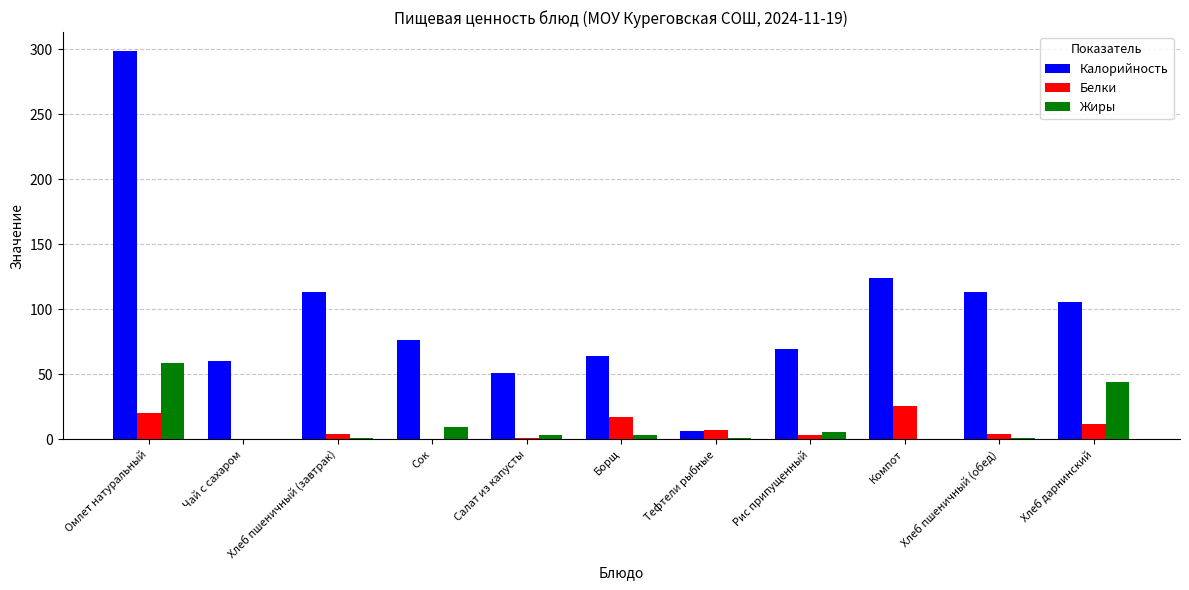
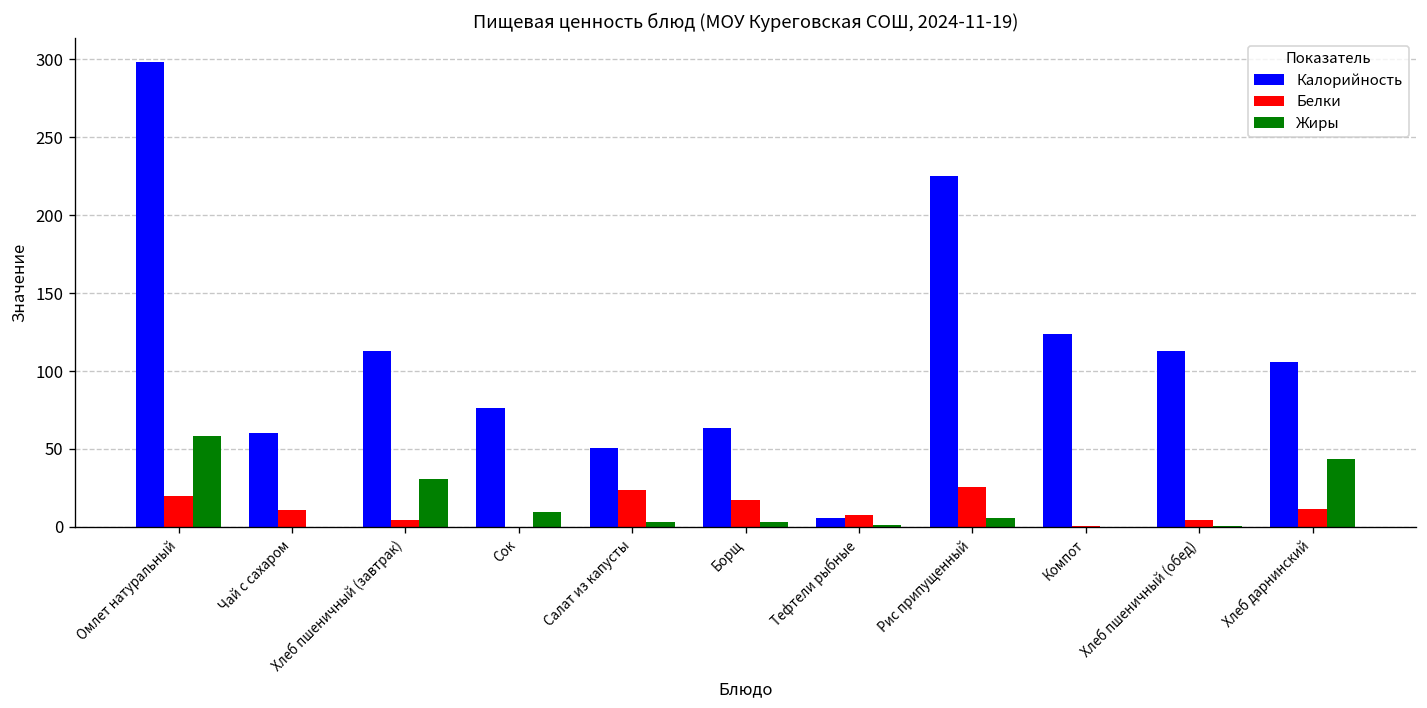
  {
    "Калорийность": {
      "Омлет натуральный": 299,
      "Чай с сахаром": 60,
      "Хлеб пшеничный (завтрак)": 113,
      "Сок": 76,
      "Салат из капусты": 51,
      "Борщ": 64,
      "Тефтели рыбные": 6,
-     "Рис припущенный": 69,
+     "Рис припущенный": 225,
      "Компот": 124,
      "Хлеб пшеничный (обед)": 113,
      "Хлеб дарнинский": 106
    },
    "Белки": {
      "Омлет натуральный": 20,
-     "Чай с сахаром": 0,
+     "Чай с сахаром": 11,
      "Хлеб пшеничный (завтрак)": 4,
-     "Салат из капусты": 1,
+     "Салат из капусты": 24,
      "Борщ": 17,
      "Тефтели рыбные": 7,
-     "Рис припущенный": 3,
-     "Компот": 26,
+     "Рис припущенный": 26,
+     "Компот": 1,
      "Хлеб пшеничный (обед)": 4,
      "Хлеб дарнинский": 12
    },
    "Жиры": {
      "Омлет натуральный": 58,
      "Чай с сахаром": 0,
-     "Хлеб пшеничный (завтрак)": 0,
+     "Хлеб пшеничный (завтрак)": 31,
      "Сок": 10,
      "Салат из капусты": 3,
      "Борщ": 3,
      "Рис припущенный": 6,
      "Компот": 0,
      "Хлеб дарнинский": 44
    }
  }
